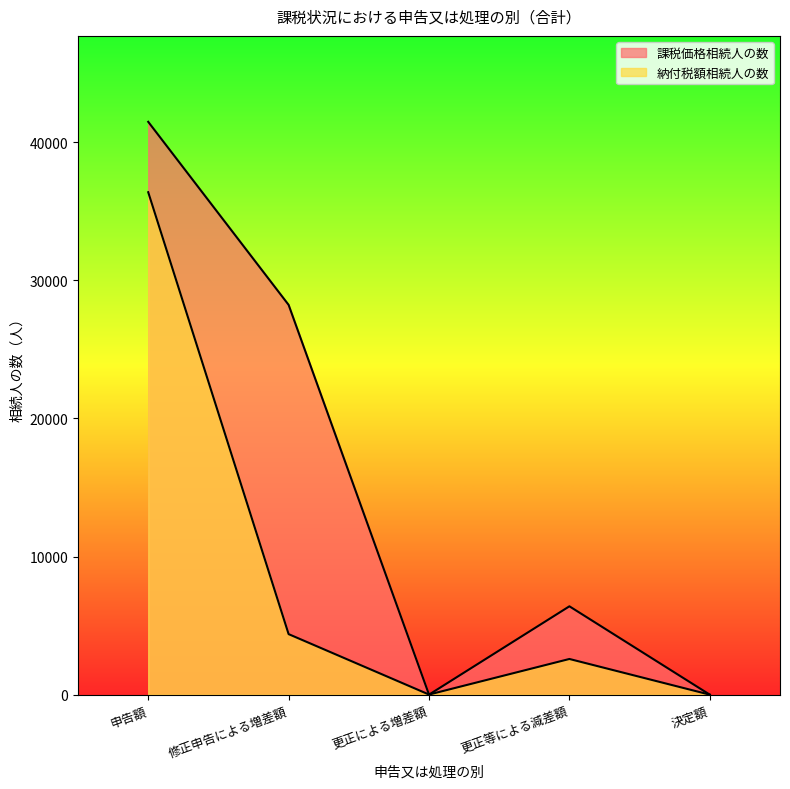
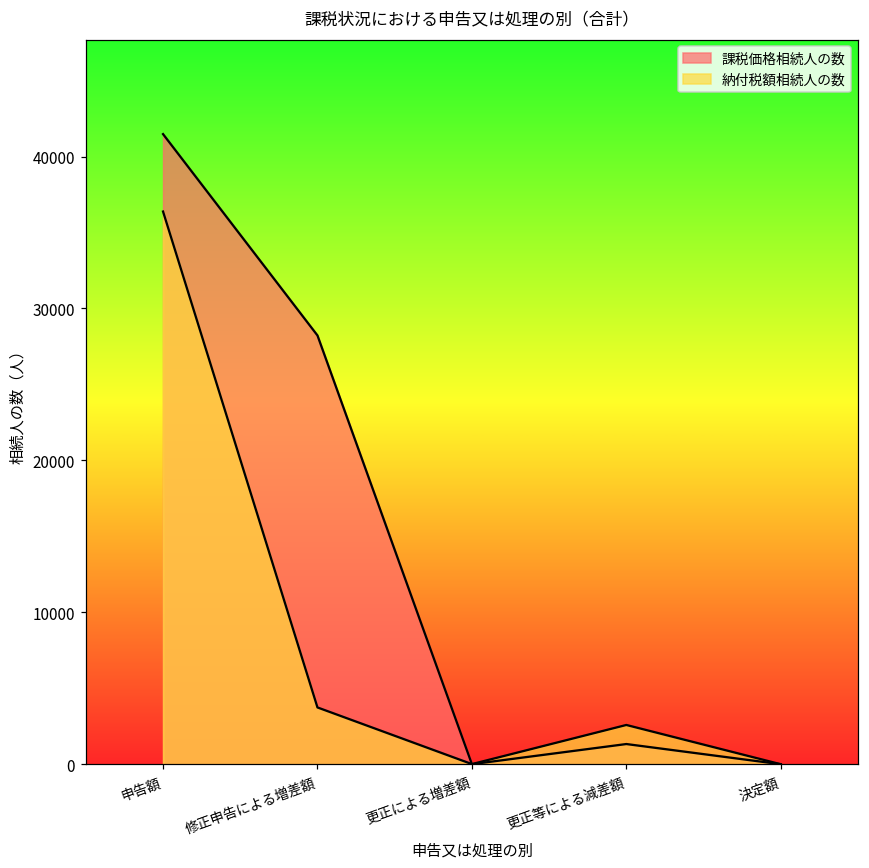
  {
    "課税価格相続人の数": {
      "申告額": 41500,
      "修正申告による増差額": 28200,
-     "更正等による減差額": 6400
+     "更正等による減差額": 1300
    },
    "納付税額相続人の数": {
      "申告額": 36400,
-     "修正申告による増差額": 4400,
+     "修正申告による増差額": 3700,
      "更正等による減差額": 2600
    }
  }
